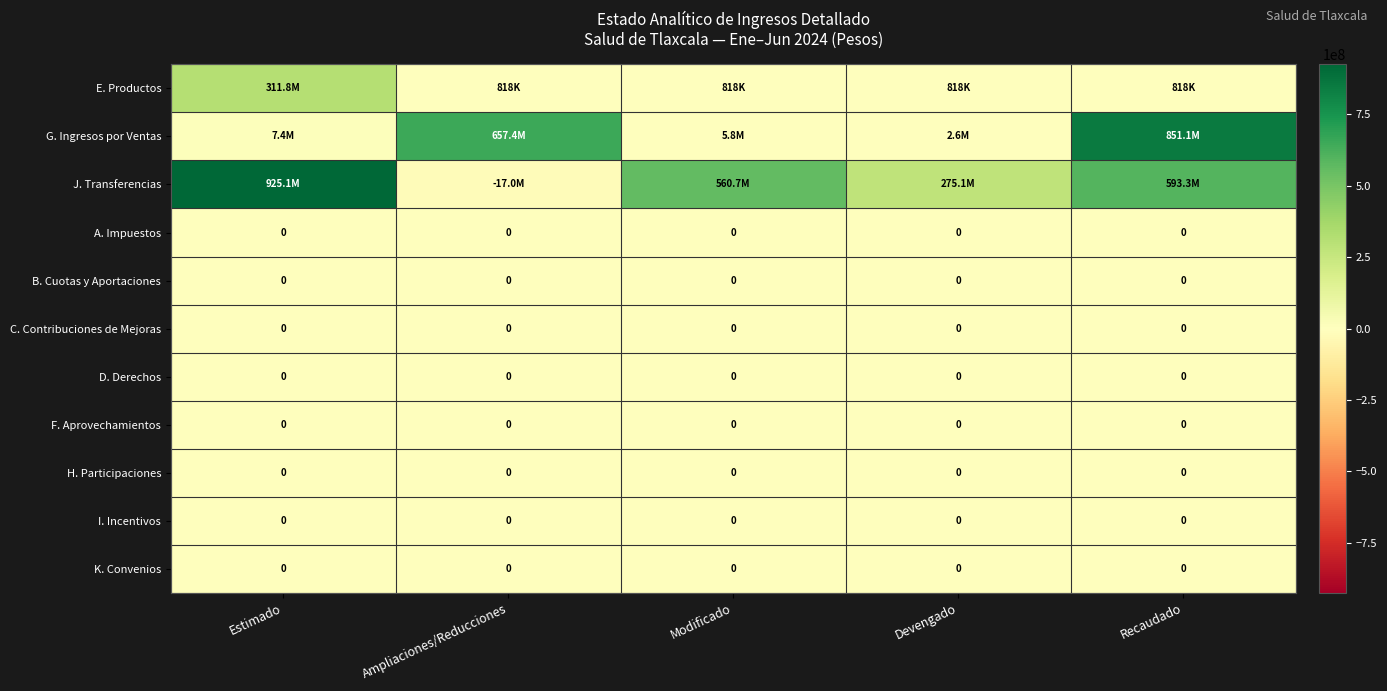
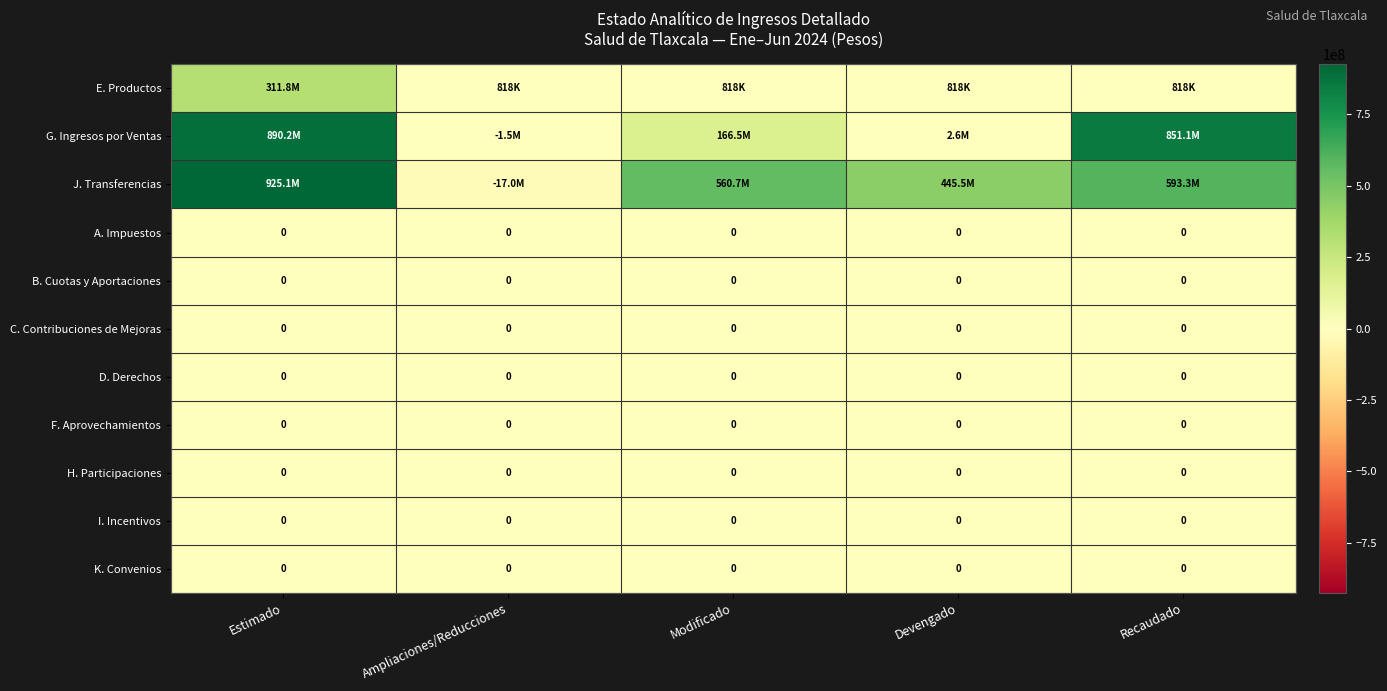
  {
    "E. Productos": {
      "Estimado": "311.8M",
      "Ampliaciones/Reducciones": "818K",
      "Modificado": "818K",
      "Devengado": "818K",
      "Recaudado": "818K"
    },
    "G. Ingresos por Ventas": {
-     "Estimado": "7.4M",
-     "Ampliaciones/Reducciones": "657.4M",
-     "Modificado": "5.8M",
+     "Estimado": "890.2M",
+     "Ampliaciones/Reducciones": "-1.5M",
+     "Modificado": "166.5M",
      "Devengado": "2.6M",
      "Recaudado": "851.1M"
    },
    "J. Transferencias": {
      "Estimado": "925.1M",
      "Ampliaciones/Reducciones": "-17.0M",
      "Modificado": "560.7M",
-     "Devengado": "275.1M",
+     "Devengado": "445.5M",
      "Recaudado": "593.3M"
    },
    "A. Impuestos": {
      "Estimado": "0",
      "Ampliaciones/Reducciones": "0",
      "Modificado": "0",
      "Devengado": "0",
      "Recaudado": "0"
    },
    "B. Cuotas y Aportaciones": {
      "Estimado": "0",
      "Ampliaciones/Reducciones": "0",
      "Modificado": "0",
      "Devengado": "0",
      "Recaudado": "0"
    },
    "C. Contribuciones de Mejoras": {
      "Estimado": "0",
      "Ampliaciones/Reducciones": "0",
      "Modificado": "0",
      "Devengado": "0",
      "Recaudado": "0"
    },
    "D. Derechos": {
      "Estimado": "0",
      "Ampliaciones/Reducciones": "0",
      "Modificado": "0",
      "Devengado": "0",
      "Recaudado": "0"
    },
    "F. Aprovechamientos": {
      "Estimado": "0",
      "Ampliaciones/Reducciones": "0",
      "Modificado": "0",
      "Devengado": "0",
      "Recaudado": "0"
    },
    "H. Participaciones": {
      "Estimado": "0",
      "Ampliaciones/Reducciones": "0",
      "Modificado": "0",
      "Devengado": "0",
      "Recaudado": "0"
    },
    "I. Incentivos": {
      "Estimado": "0",
      "Ampliaciones/Reducciones": "0",
      "Modificado": "0",
      "Devengado": "0",
      "Recaudado": "0"
    },
    "K. Convenios": {
      "Estimado": "0",
      "Ampliaciones/Reducciones": "0",
      "Modificado": "0",
      "Devengado": "0",
      "Recaudado": "0"
    }
  }
